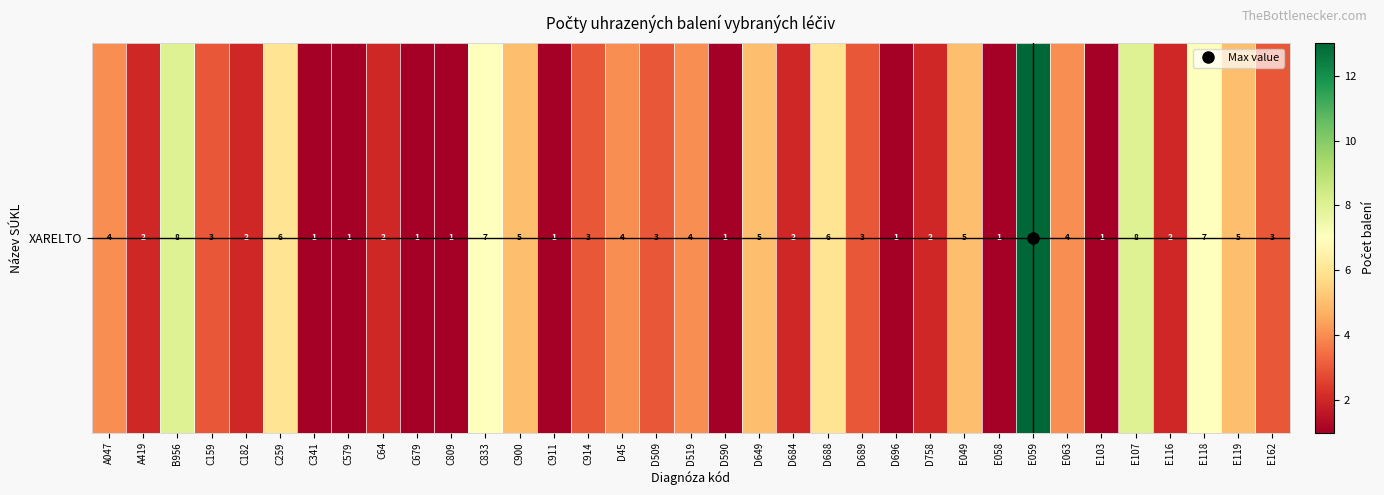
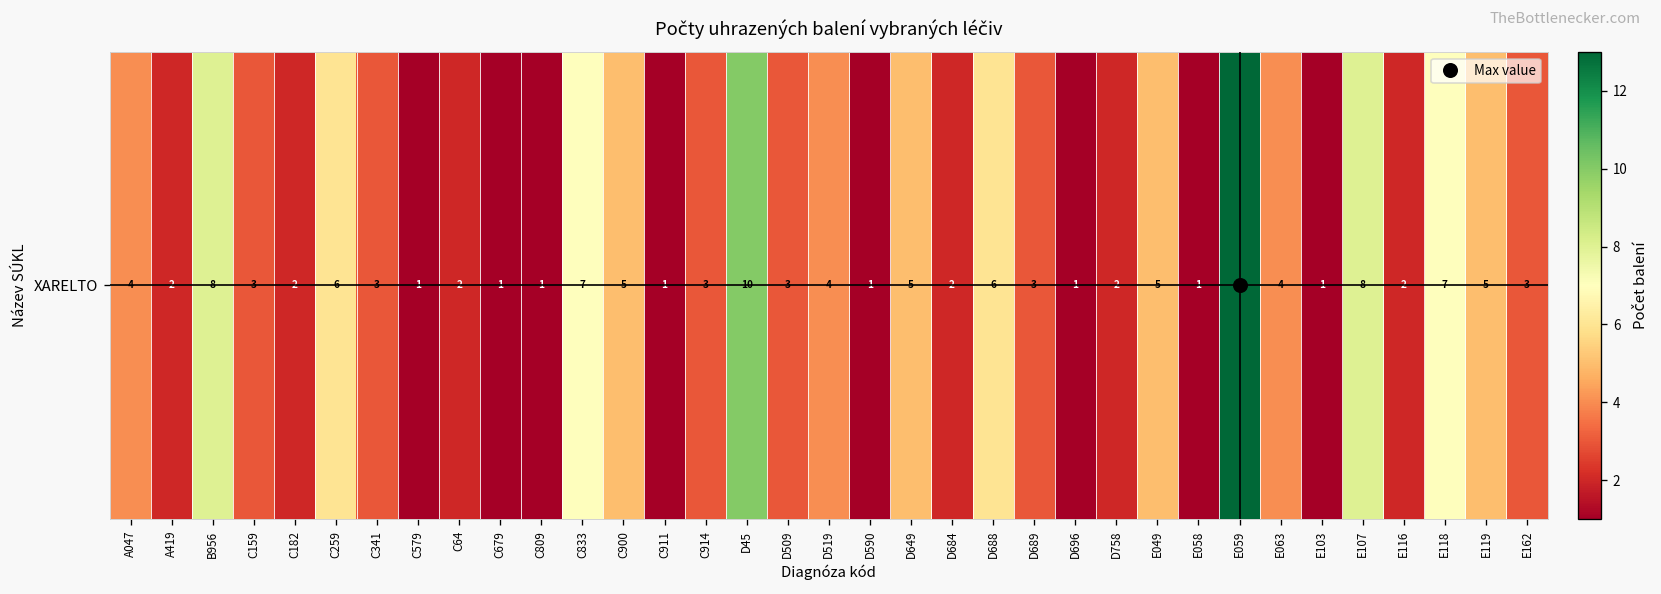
  {
    "XARELTO": {
      "A047": 4,
      "A419": 2,
      "B956": 8,
      "C159": 3,
      "C182": 2,
      "C259": 6,
-     "C341": 1,
+     "C341": 3,
      "C579": 1,
      "C64": 2,
      "C679": 1,
      "C809": 1,
      "C833": 7,
      "C900": 5,
      "C911": 1,
      "C914": 3,
-     "D45": 4,
+     "D45": 10,
      "D509": 3,
      "D519": 4,
      "D590": 1,
      "D649": 5,
      "D684": 2,
      "D688": 6,
      "D689": 3,
      "D696": 1,
      "D758": 2,
      "E049": 5,
      "E058": 1,
      "E063": 4,
      "E103": 1,
      "E107": 8,
      "E116": 2,
      "E118": 7,
      "E119": 5,
      "E162": 3
    }
  }
